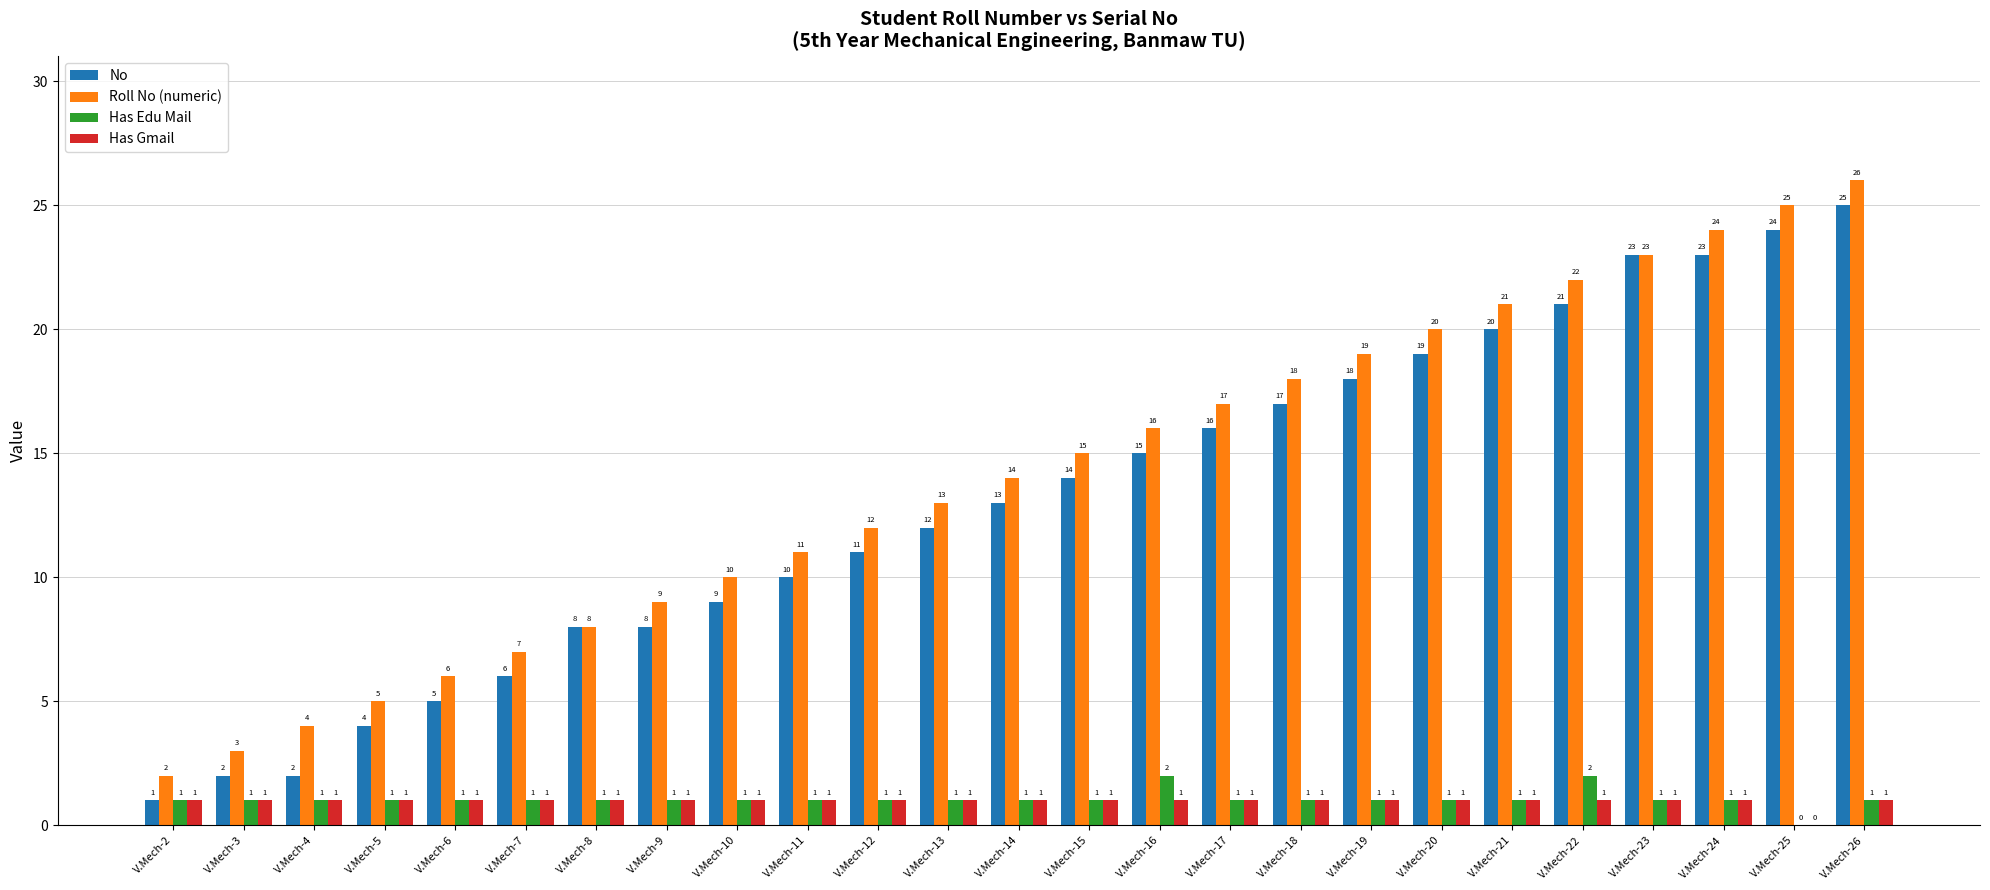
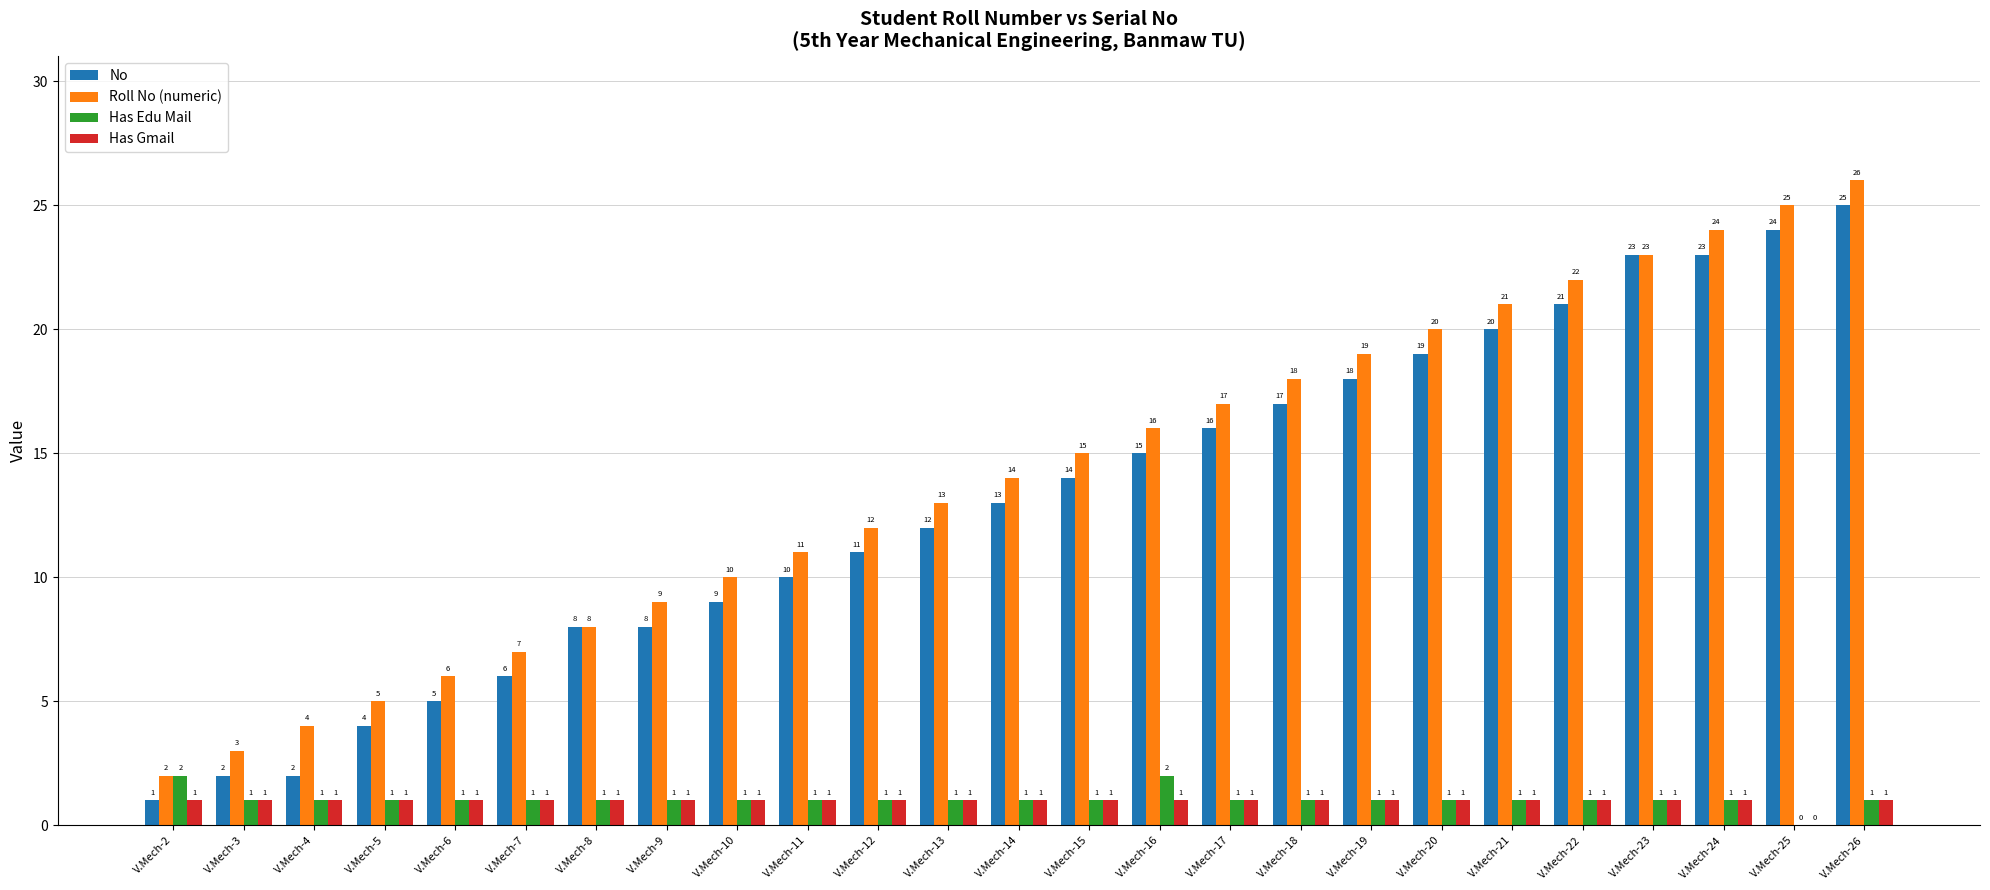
  {
    "No": {
      "V.Mech-2": 1,
      "V.Mech-3": 2,
      "V.Mech-4": 2,
      "V.Mech-5": 4,
      "V.Mech-6": 5,
      "V.Mech-7": 6,
      "V.Mech-8": 8,
      "V.Mech-9": 8,
      "V.Mech-10": 9,
      "V.Mech-11": 10,
      "V.Mech-12": 11,
      "V.Mech-13": 12,
      "V.Mech-14": 13,
      "V.Mech-15": 14,
      "V.Mech-16": 15,
      "V.Mech-17": 16,
      "V.Mech-18": 17,
      "V.Mech-19": 18,
      "V.Mech-20": 19,
      "V.Mech-21": 20,
      "V.Mech-22": 21,
      "V.Mech-23": 23,
      "V.Mech-24": 23,
      "V.Mech-25": 24,
      "V.Mech-26": 25
    },
    "Roll No (numeric)": {
      "V.Mech-2": 2,
      "V.Mech-3": 3,
      "V.Mech-4": 4,
      "V.Mech-5": 5,
      "V.Mech-6": 6,
      "V.Mech-7": 7,
      "V.Mech-8": 8,
      "V.Mech-9": 9,
      "V.Mech-10": 10,
      "V.Mech-11": 11,
      "V.Mech-12": 12,
      "V.Mech-13": 13,
      "V.Mech-14": 14,
      "V.Mech-15": 15,
      "V.Mech-16": 16,
      "V.Mech-17": 17,
      "V.Mech-18": 18,
      "V.Mech-19": 19,
      "V.Mech-20": 20,
      "V.Mech-21": 21,
      "V.Mech-22": 22,
      "V.Mech-23": 23,
      "V.Mech-24": 24,
      "V.Mech-25": 25,
      "V.Mech-26": 26
    },
    "Has Edu Mail": {
-     "V.Mech-2": 1,
+     "V.Mech-2": 2,
      "V.Mech-3": 1,
      "V.Mech-4": 1,
      "V.Mech-5": 1,
      "V.Mech-6": 1,
      "V.Mech-7": 1,
      "V.Mech-8": 1,
      "V.Mech-9": 1,
      "V.Mech-10": 1,
      "V.Mech-11": 1,
      "V.Mech-12": 1,
      "V.Mech-13": 1,
      "V.Mech-14": 1,
      "V.Mech-15": 1,
      "V.Mech-16": 2,
      "V.Mech-17": 1,
      "V.Mech-18": 1,
      "V.Mech-19": 1,
      "V.Mech-20": 1,
      "V.Mech-21": 1,
-     "V.Mech-22": 2,
+     "V.Mech-22": 1,
      "V.Mech-23": 1,
      "V.Mech-24": 1,
      "V.Mech-25": 0,
      "V.Mech-26": 1
    },
    "Has Gmail": {
      "V.Mech-2": 1,
      "V.Mech-3": 1,
      "V.Mech-4": 1,
      "V.Mech-5": 1,
      "V.Mech-6": 1,
      "V.Mech-7": 1,
      "V.Mech-8": 1,
      "V.Mech-9": 1,
      "V.Mech-10": 1,
      "V.Mech-11": 1,
      "V.Mech-12": 1,
      "V.Mech-13": 1,
      "V.Mech-14": 1,
      "V.Mech-15": 1,
      "V.Mech-16": 1,
      "V.Mech-17": 1,
      "V.Mech-18": 1,
      "V.Mech-19": 1,
      "V.Mech-20": 1,
      "V.Mech-21": 1,
      "V.Mech-22": 1,
      "V.Mech-23": 1,
      "V.Mech-24": 1,
      "V.Mech-25": 0,
      "V.Mech-26": 1
    }
  }
